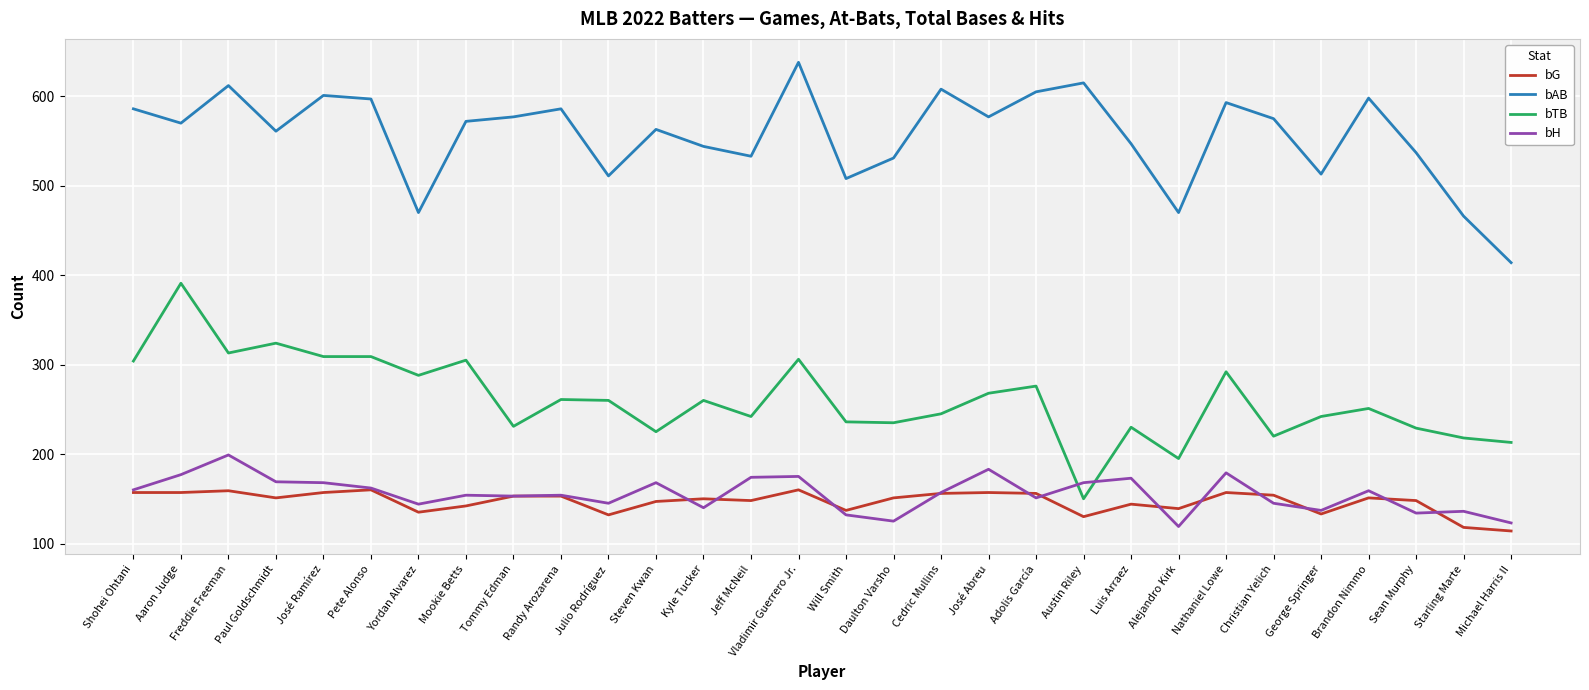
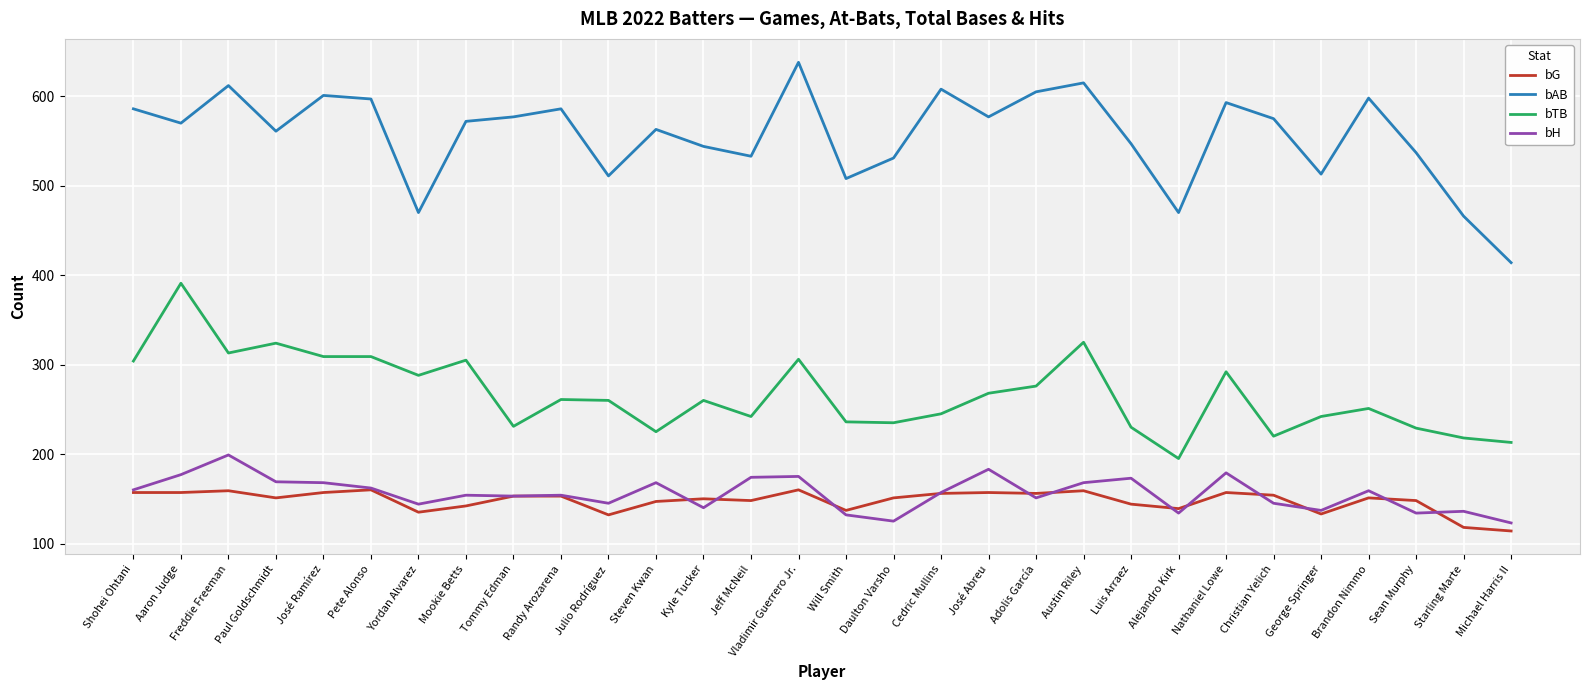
  {
    "bG": {
      "Shohei Ohtani": 160,
      "Aaron Judge": 160,
      "Freddie Freeman": 160,
      "Paul Goldschmidt": 150,
      "José Ramírez": 160,
      "Yordan Alvarez": 140,
      "Mookie Betts": 140,
      "Julio Rodríguez": 130,
      "Steven Kwan": 150,
      "Kyle Tucker": 150,
      "Jeff McNeil": 150,
      "Vladimir Guerrero Jr.": 160,
      "Will Smith": 140,
      "Daulton Varsho": 150,
      "José Abreu": 160,
      "Adolis García": 160,
-     "Austin Riley": 130,
+     "Austin Riley": 160,
      "Luis Arraez": 140,
      "Alejandro Kirk": 140,
      "Nathaniel Lowe": 160,
      "Christian Yelich": 150,
      "George Springer": 130,
      "Brandon Nimmo": 150,
      "Sean Murphy": 150,
      "Starling Marte": 120,
      "Michael Harris II": 110
    },
    "bAB": {
      "Shohei Ohtani": 590,
      "Aaron Judge": 570,
      "Freddie Freeman": 610,
      "Paul Goldschmidt": 560,
      "José Ramírez": 600,
      "Pete Alonso": 600,
      "Yordan Alvarez": 470,
      "Mookie Betts": 570,
      "Tommy Edman": 580,
      "Randy Arozarena": 590,
      "Julio Rodríguez": 510,
      "Steven Kwan": 560,
      "Kyle Tucker": 540,
      "Jeff McNeil": 530,
      "Vladimir Guerrero Jr.": 640,
      "Will Smith": 510,
      "Daulton Varsho": 530,
      "Cedric Mullins": 610,
      "José Abreu": 580,
      "Adolis García": 610,
      "Austin Riley": 620,
      "Luis Arraez": 550,
      "Alejandro Kirk": 470,
      "Nathaniel Lowe": 590,
      "Christian Yelich": 580,
      "George Springer": 510,
      "Brandon Nimmo": 600,
      "Sean Murphy": 540,
      "Starling Marte": 470,
      "Michael Harris II": 410
    },
    "bTB": {
      "Shohei Ohtani": 300,
      "Aaron Judge": 390,
      "Freddie Freeman": 310,
      "Paul Goldschmidt": 320,
      "José Ramírez": 310,
      "Pete Alonso": 310,
      "Yordan Alvarez": 290,
      "Mookie Betts": 310,
      "Tommy Edman": 230,
      "Randy Arozarena": 260,
      "Julio Rodríguez": 260,
      "Steven Kwan": 230,
      "Kyle Tucker": 260,
      "Jeff McNeil": 240,
      "Vladimir Guerrero Jr.": 310,
      "Will Smith": 240,
      "Daulton Varsho": 240,
      "Cedric Mullins": 250,
      "José Abreu": 270,
      "Adolis García": 280,
-     "Austin Riley": 150,
+     "Austin Riley": 330,
      "Luis Arraez": 230,
      "Alejandro Kirk": 200,
      "Nathaniel Lowe": 290,
      "Christian Yelich": 220,
      "George Springer": 240,
      "Brandon Nimmo": 250,
      "Sean Murphy": 230,
      "Starling Marte": 220,
      "Michael Harris II": 210
    },
    "bH": {
      "Shohei Ohtani": 160,
      "Aaron Judge": 180,
      "Freddie Freeman": 200,
      "Paul Goldschmidt": 170,
      "José Ramírez": 170,
      "Yordan Alvarez": 140,
      "Mookie Betts": 150,
      "Julio Rodríguez": 150,
      "Steven Kwan": 170,
      "Kyle Tucker": 140,
      "Jeff McNeil": 170,
      "Vladimir Guerrero Jr.": 180,
      "Will Smith": 130,
      "Daulton Varsho": 130,
      "José Abreu": 180,
      "Adolis García": 150,
      "Austin Riley": 170,
      "Luis Arraez": 170,
-     "Alejandro Kirk": 120,
+     "Alejandro Kirk": 130,
      "Nathaniel Lowe": 180,
      "Christian Yelich": 150,
      "George Springer": 140,
      "Brandon Nimmo": 160,
      "Sean Murphy": 130,
      "Starling Marte": 140,
      "Michael Harris II": 120
    }
  }
